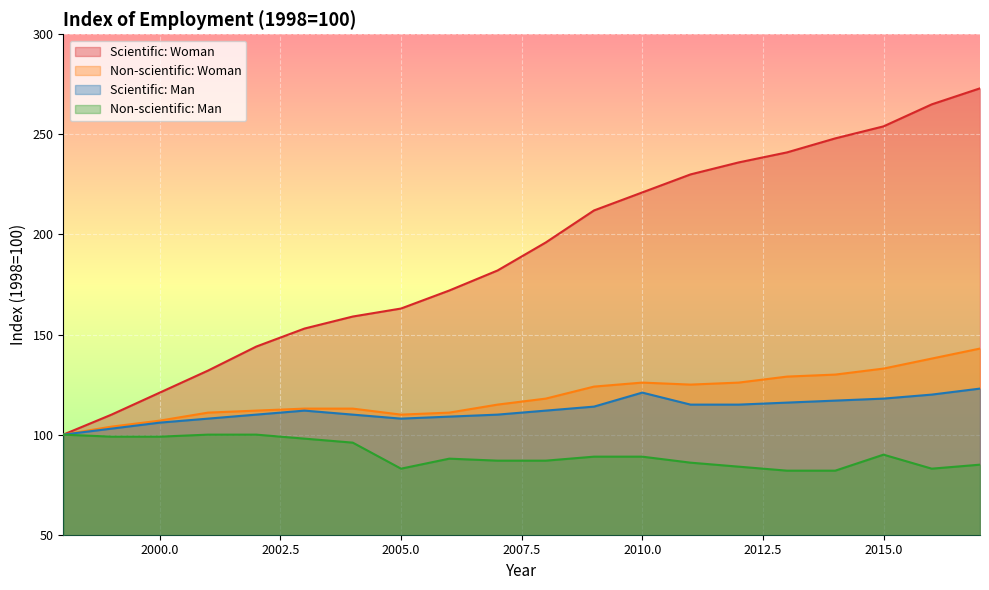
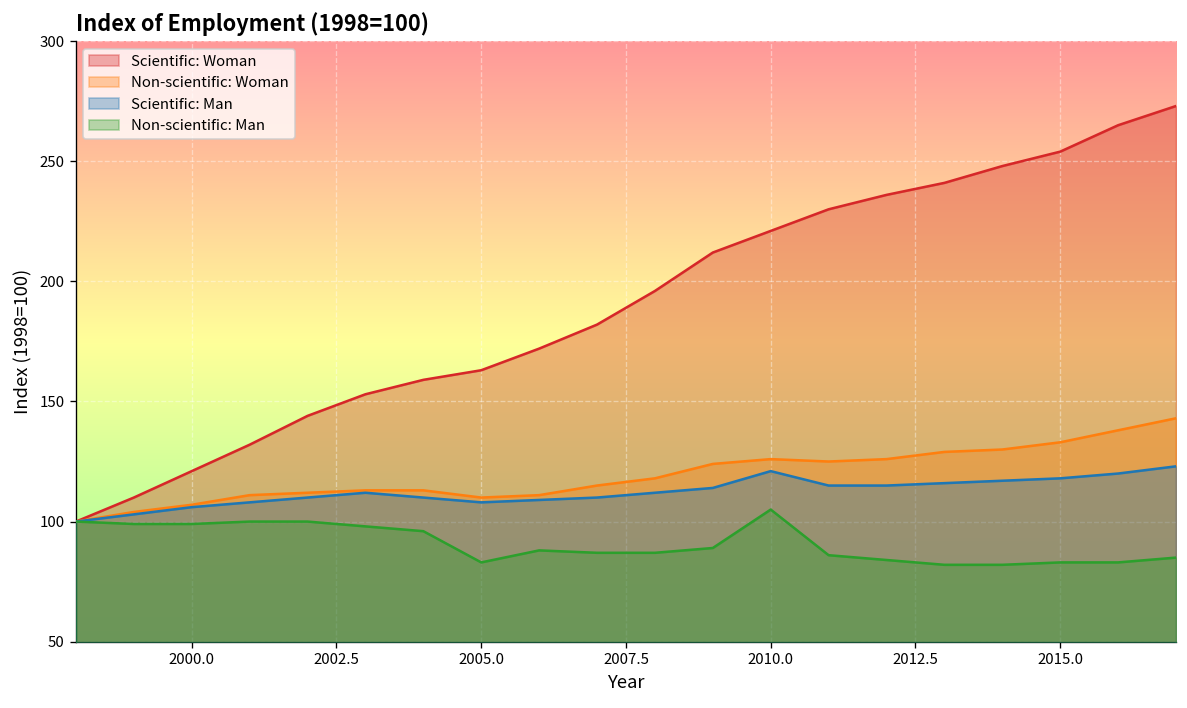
  {
    "Scientific: Man": {
      "2005.0": 108,
      "2010.0": 121,
      "2015.0": 118
    },
    "Non-scientific: Man": {
      "2000.0": 99,
      "2005.0": 83,
-     "2010.0": 89,
-     "2015.0": 90
+     "2010.0": 105,
+     "2015.0": 83
    }
  }
